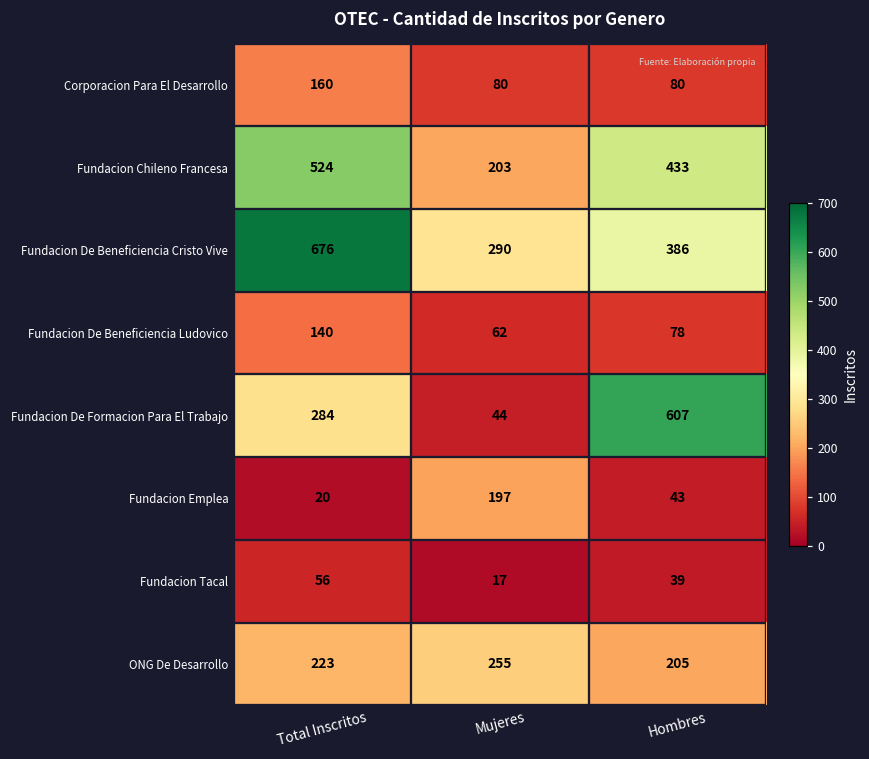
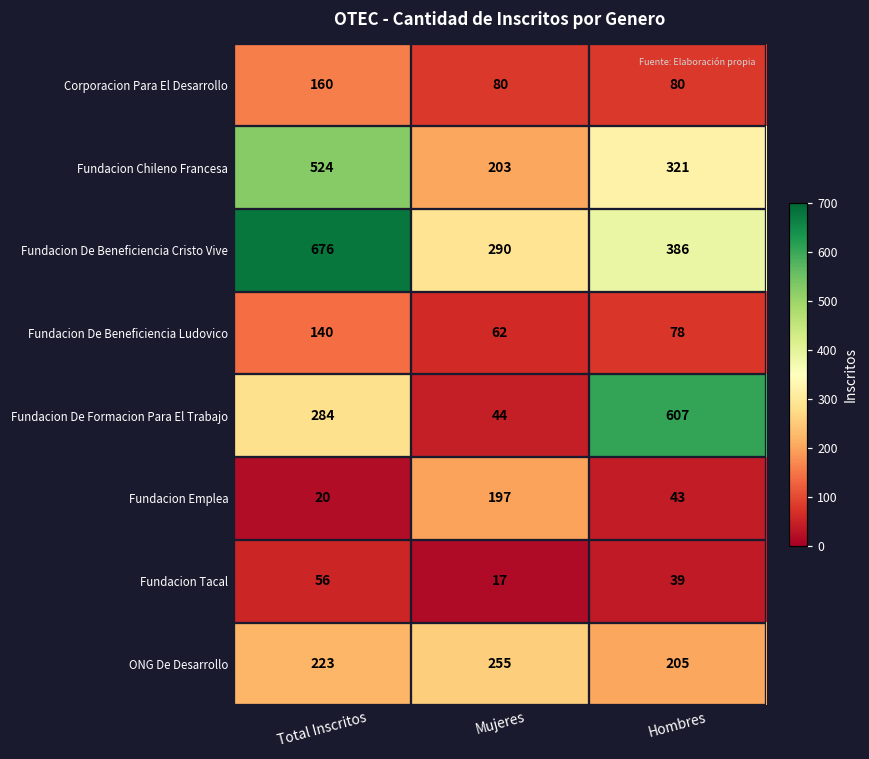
  {
    "Corporacion Para El Desarrollo": {
      "Total Inscritos": 160,
      "Mujeres": 80
    },
    "Fundacion Chileno Francesa": {
      "Total Inscritos": 524,
      "Mujeres": 203,
-     "Hombres": 433
+     "Hombres": 321
    },
    "Fundacion De Beneficiencia Cristo Vive": {
      "Total Inscritos": 676,
      "Mujeres": 290,
      "Hombres": 386
    },
    "Fundacion De Beneficiencia Ludovico": {
      "Total Inscritos": 140,
      "Mujeres": 62,
      "Hombres": 78
    },
    "Fundacion De Formacion Para El Trabajo": {
      "Total Inscritos": 284,
      "Mujeres": 44,
      "Hombres": 607
    },
    "Fundacion Emplea": {
      "Total Inscritos": 20,
      "Mujeres": 197,
      "Hombres": 43
    },
    "Fundacion Tacal": {
      "Total Inscritos": 56,
      "Mujeres": 17,
      "Hombres": 39
    },
    "ONG De Desarrollo": {
      "Total Inscritos": 223,
      "Mujeres": 255,
      "Hombres": 205
    }
  }
